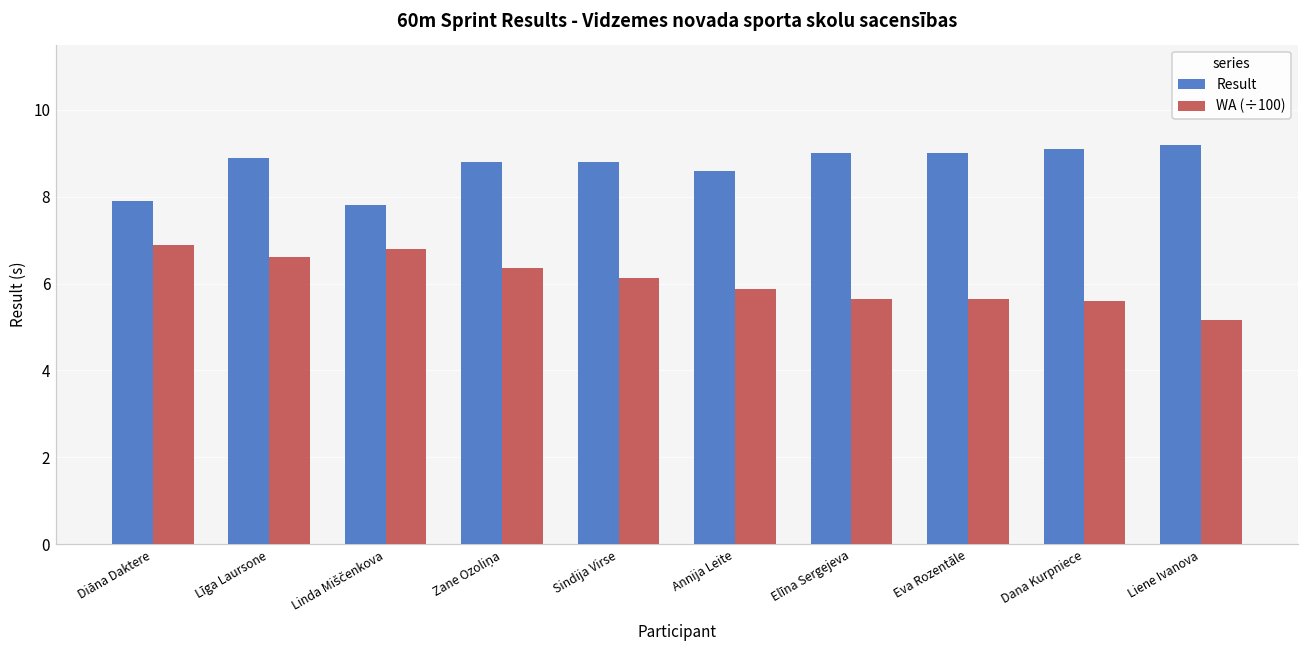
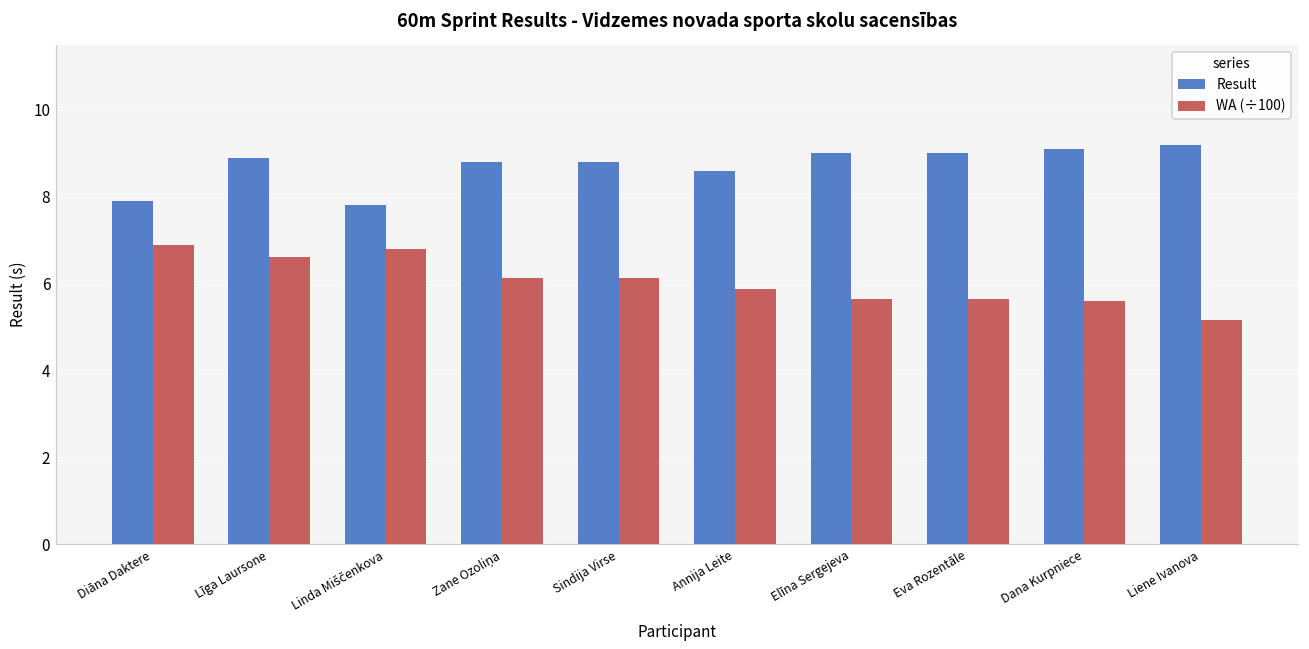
  {
    "Result": {
      "Diāna Daktere": 7.9,
      "Līga Laursone": 8.9,
      "Linda Miščenkova": 7.8,
      "Zane Ozoliņa": 8.8,
      "Sindija Virse": 8.8,
      "Annija Leite": 8.6,
      "Elīna Sergejeva": 9.0,
      "Eva Rozentāle": 9.0,
      "Dana Kurpniece": 9.1,
      "Liene Ivanova": 9.2
    },
    "WA (÷100)": {
      "Diāna Daktere": 6.9,
      "Līga Laursone": 6.6,
      "Linda Miščenkova": 6.8,
-     "Zane Ozoliņa": 6.4,
+     "Zane Ozoliņa": 6.1,
      "Sindija Virse": 6.1,
      "Annija Leite": 5.9,
      "Elīna Sergejeva": 5.6,
      "Eva Rozentāle": 5.6,
      "Dana Kurpniece": 5.6,
      "Liene Ivanova": 5.2
    }
  }
